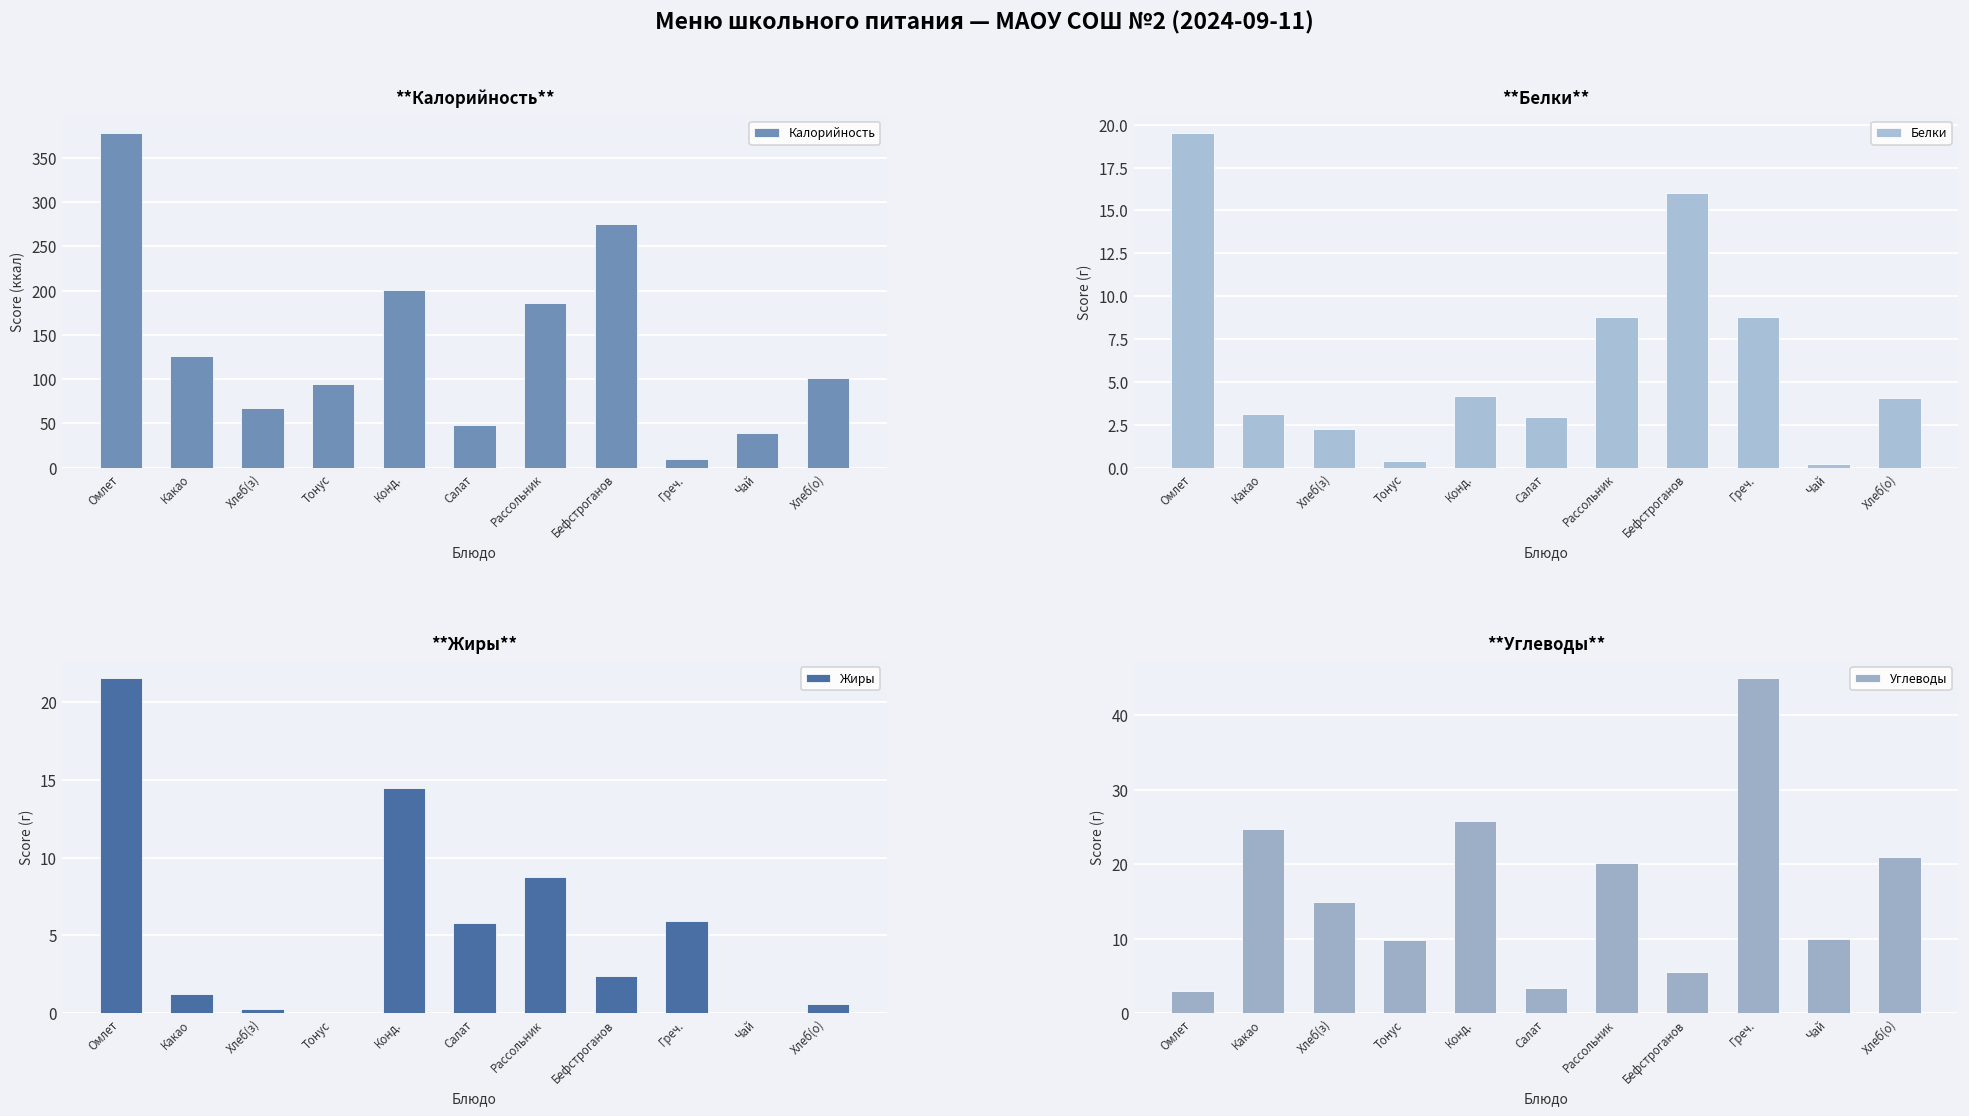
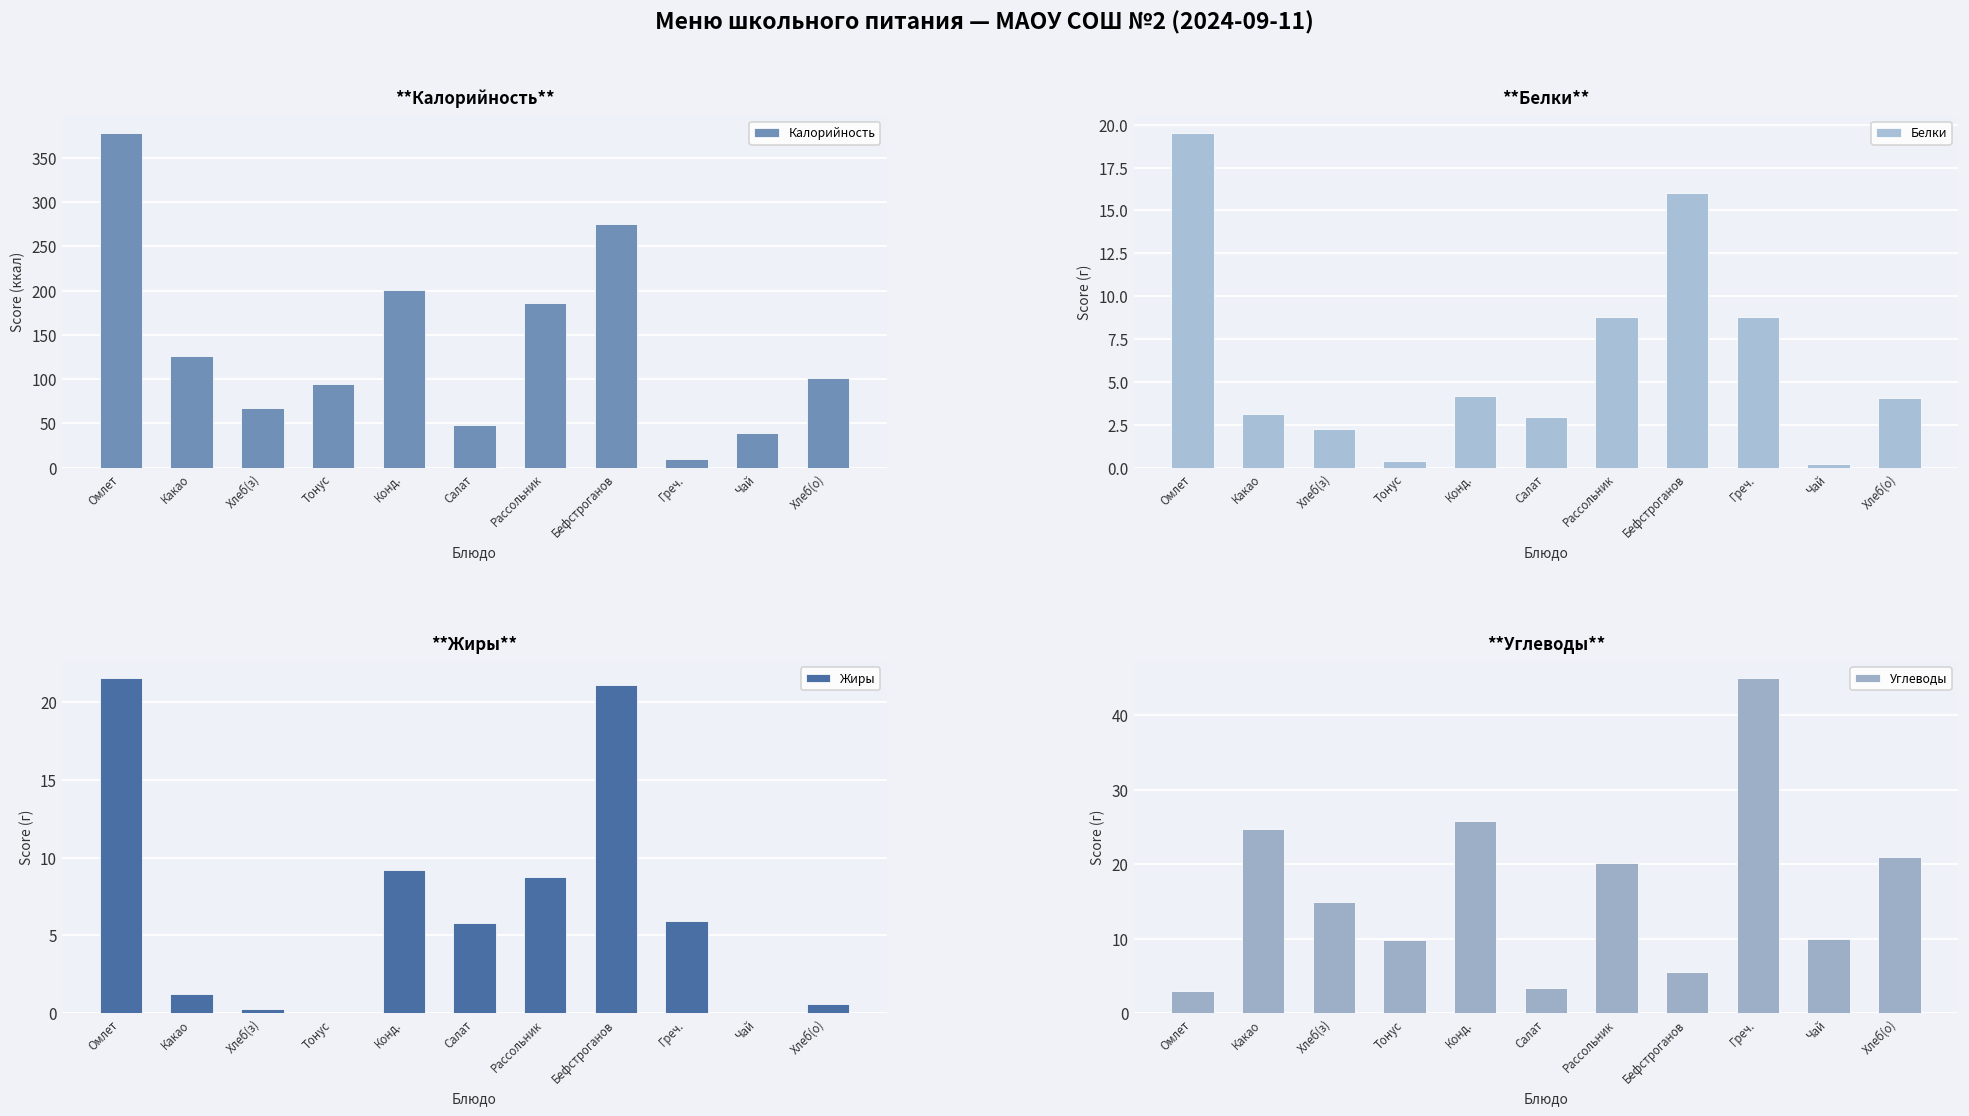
  {
    "**Калорийность**": {
      "Омлет": 380,
      "Какао": 130,
      "Хлеб(з)": 70,
      "Тонус": 100,
      "Конд.": 200,
      "Салат": 50,
      "Рассольник": 190,
      "Бефстроганов": 270,
      "Греч.": 10,
      "Чай": 40,
      "Хлеб(о)": 100
    },
    "**Белки**": {
      "Омлет": 19.5,
      "Какао": 3.2,
      "Хлеб(з)": 2.3,
      "Тонус": 0.4,
      "Конд.": 4.2,
      "Салат": 3.0,
      "Рассольник": 8.8,
      "Бефстроганов": 16.0,
      "Греч.": 8.8,
      "Чай": 0.2,
      "Хлеб(о)": 4.1
    },
    "**Жиры**": {
      "Омлет": 21.5,
      "Какао": 1.2,
      "Хлеб(з)": 0.3,
      "Тонус": 0.0,
-     "Конд.": 14.5,
+     "Конд.": 9.2,
      "Салат": 5.8,
      "Рассольник": 8.7,
-     "Бефстроганов": 2.4,
+     "Бефстроганов": 21.1,
      "Греч.": 5.9,
      "Чай": 0.0,
      "Хлеб(о)": 0.6
    },
    "**Углеводы**": {
      "Омлет": 3,
      "Какао": 25,
      "Хлеб(з)": 15,
      "Тонус": 10,
      "Конд.": 26,
      "Салат": 3,
      "Рассольник": 20,
      "Бефстроганов": 6,
      "Греч.": 45,
      "Чай": 10,
      "Хлеб(о)": 21
    }
  }
